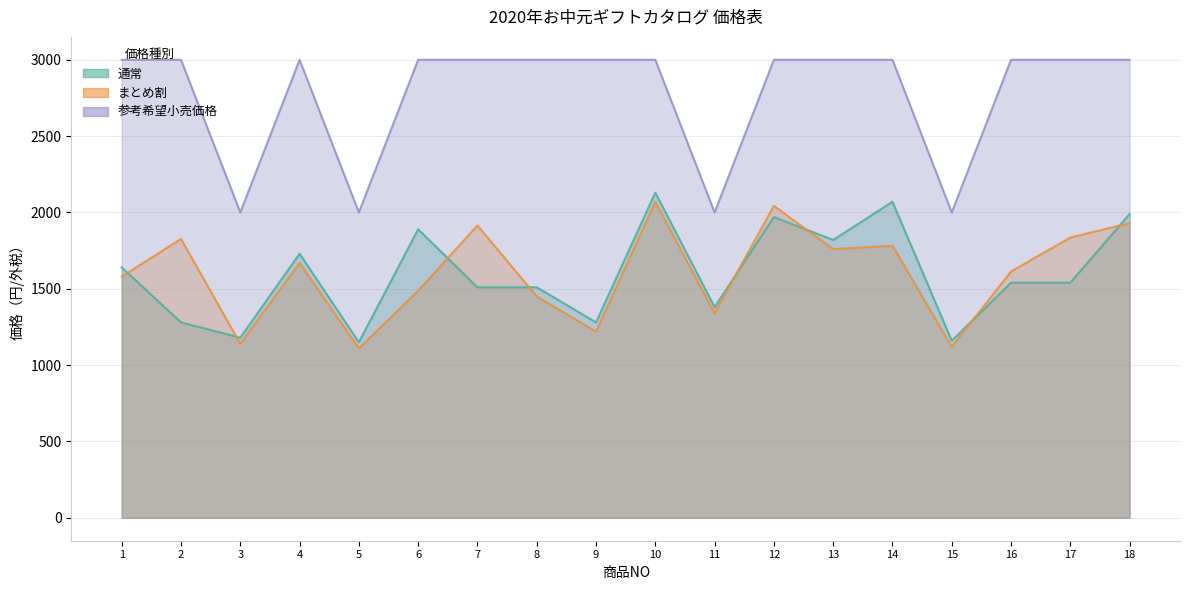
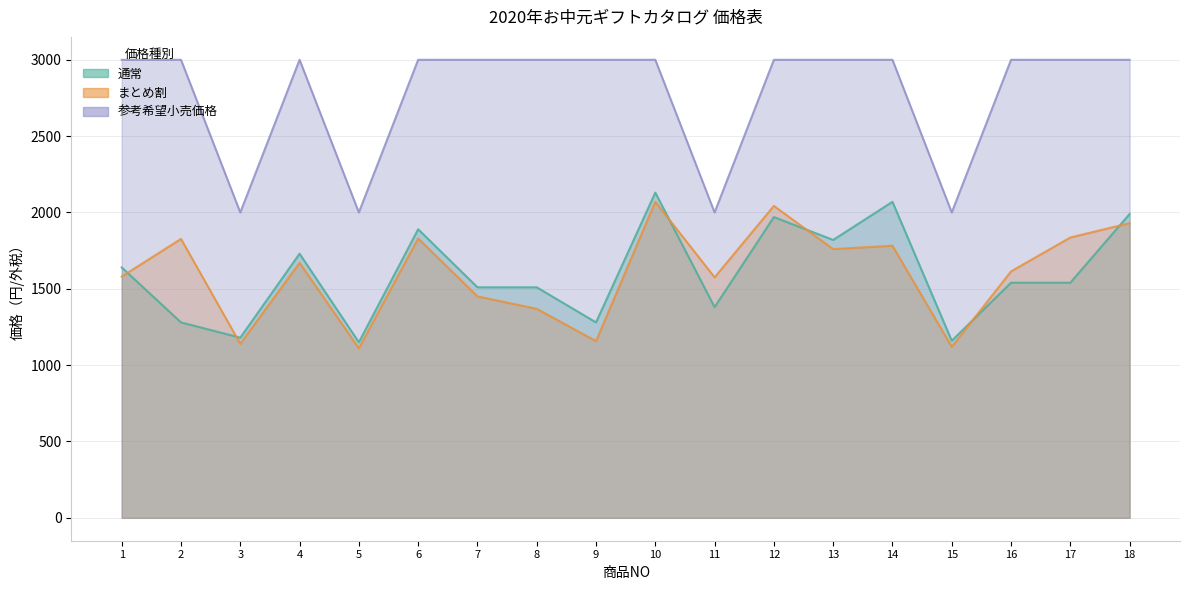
  {
    "まとめ割": {
      "1": 1580,
      "2": 1830,
      "3": 1140,
      "4": 1670,
      "5": 1110,
-     "6": 1490,
-     "7": 1920,
-     "8": 1450,
-     "9": 1220,
+     "6": 1830,
+     "7": 1450,
+     "8": 1370,
+     "9": 1160,
      "10": 2070,
-     "11": 1340,
+     "11": 1580,
      "12": 2040,
      "13": 1760,
      "14": 1780,
      "15": 1120,
      "16": 1610,
      "17": 1840,
      "18": 1930
    }
  }
